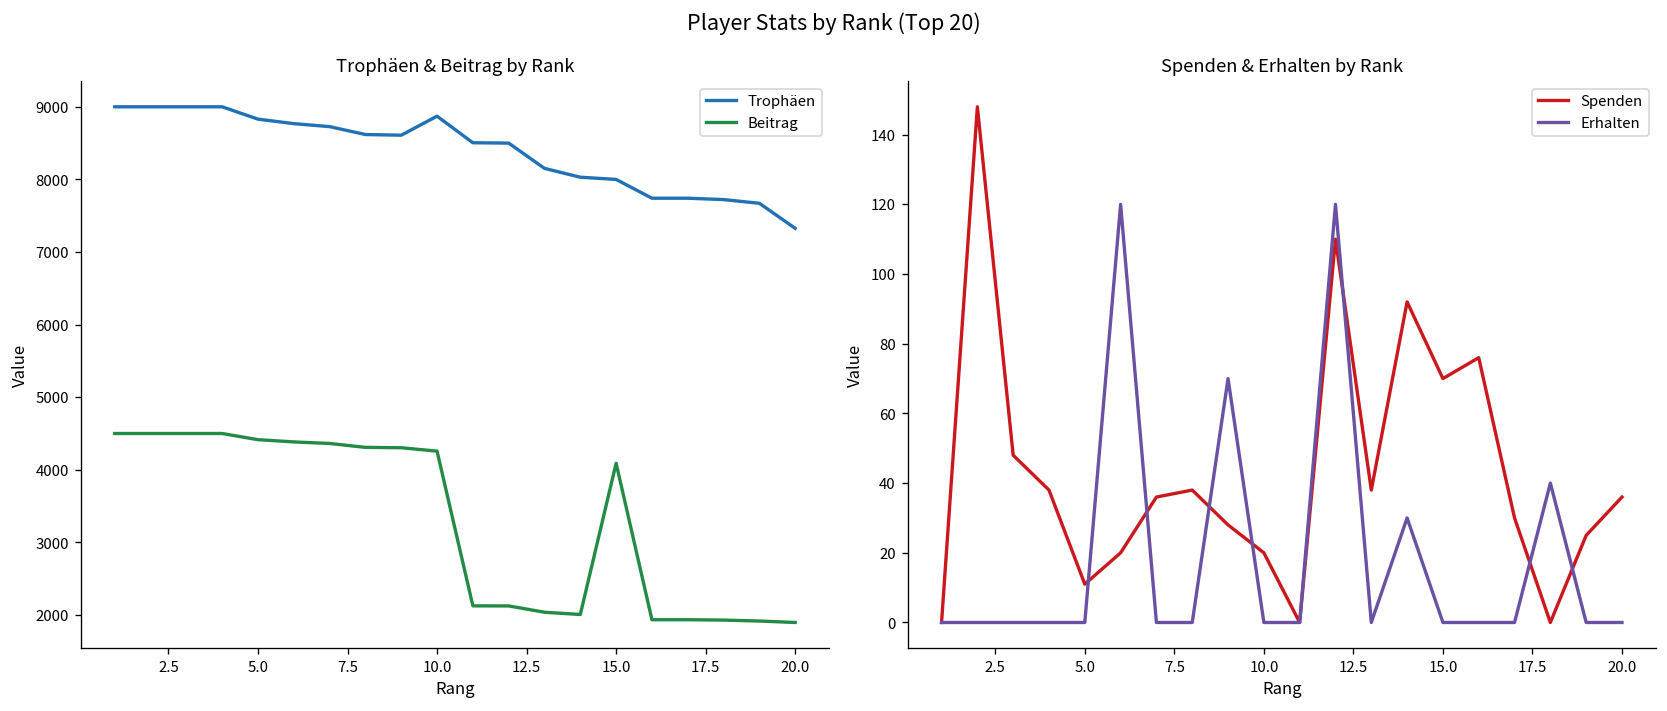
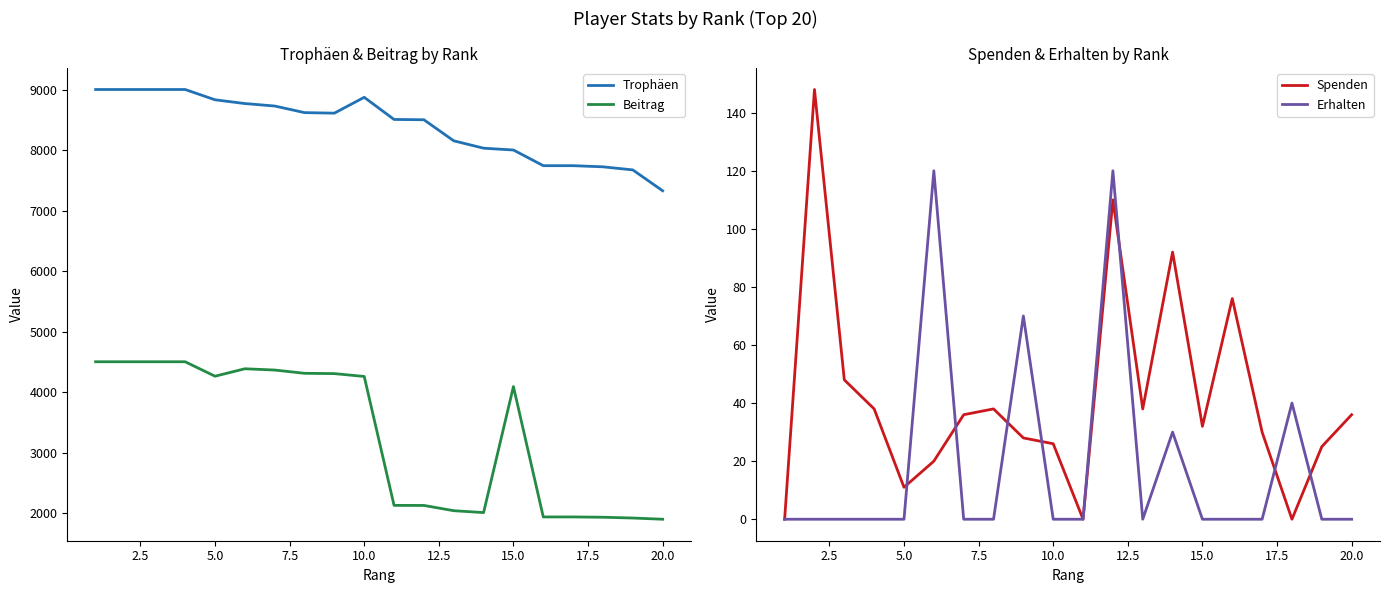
  {
    "Trophäen & Beitrag by Rank": {
      "Trophäen": {
        "5.0": 8800,
        "10.0": 8900,
        "15.0": 8000,
        "20.0": 7300
      },
      "Beitrag": {
-       "5.0": 4400,
+       "5.0": 4300,
        "10.0": 4300,
        "15.0": 4100,
        "20.0": 1900
      }
    },
    "Spenden & Erhalten by Rank": {
      "Spenden": {
        "5.0": 11,
-       "10.0": 20,
-       "15.0": 70,
+       "10.0": 26,
+       "15.0": 32,
        "20.0": 36
      },
      "Erhalten": {
        "5.0": 0,
        "10.0": 0,
        "15.0": 0,
        "20.0": 0
      }
    }
  }
